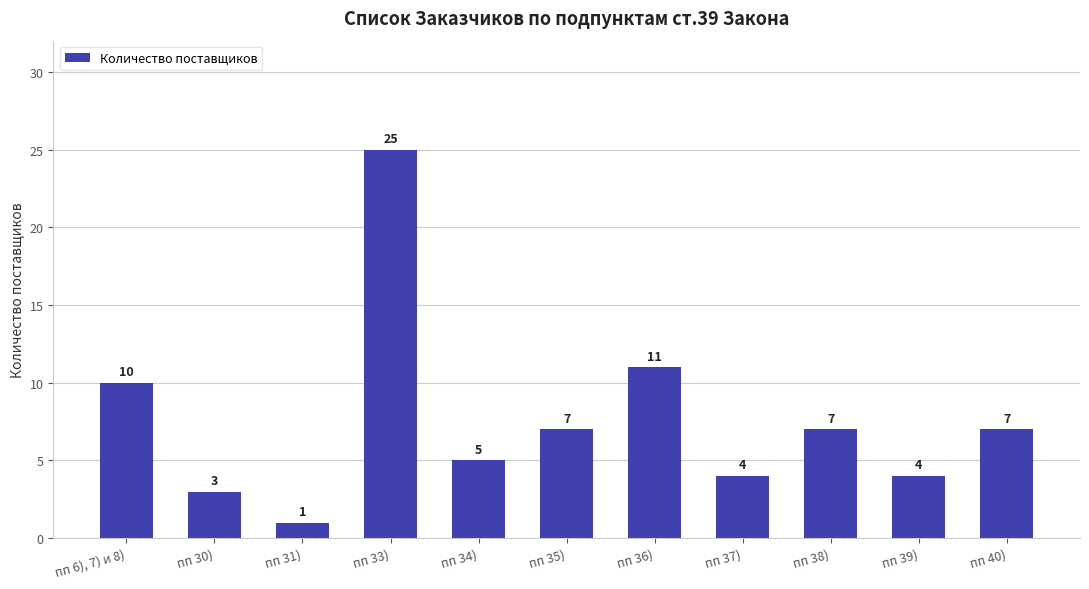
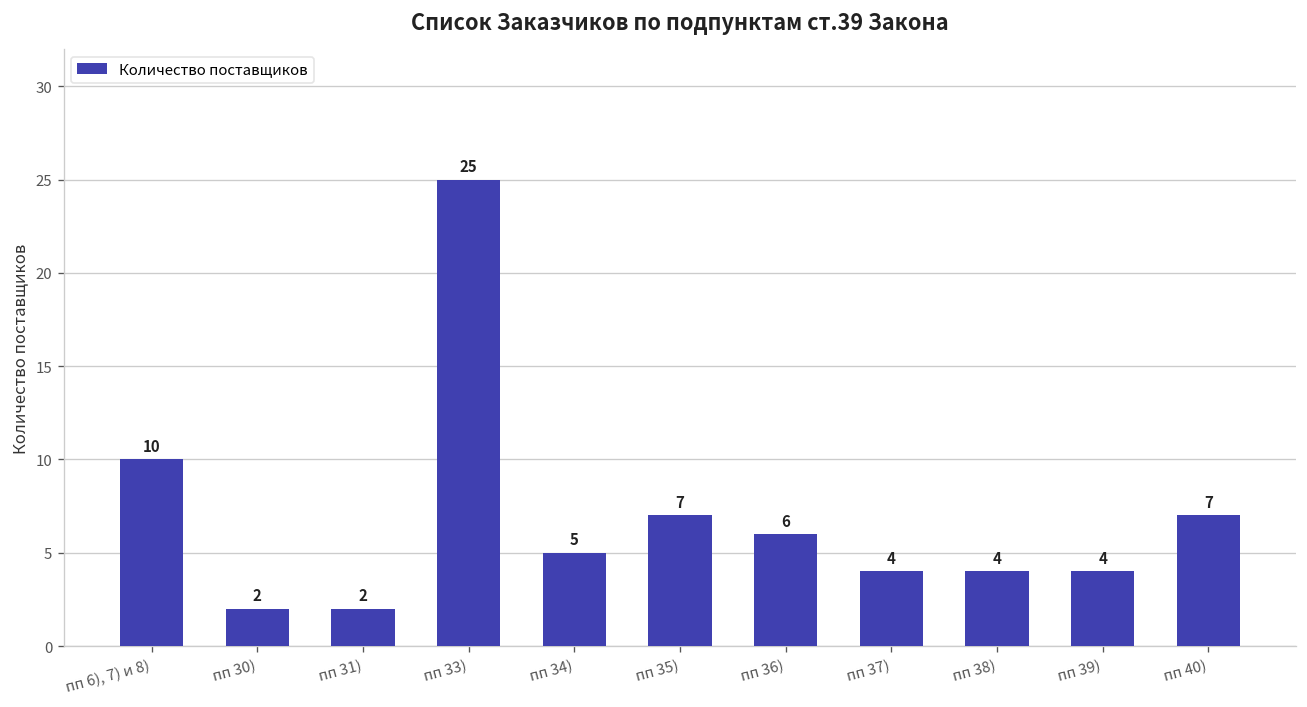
  {
    "пп 6), 7) и 8)": 10,
-   "пп 30)": 3,
-   "пп 31)": 1,
+   "пп 30)": 2,
+   "пп 31)": 2,
    "пп 33)": 25,
    "пп 34)": 5,
    "пп 35)": 7,
-   "пп 36)": 11,
+   "пп 36)": 6,
    "пп 37)": 4,
-   "пп 38)": 7,
+   "пп 38)": 4,
    "пп 39)": 4,
    "пп 40)": 7
  }
